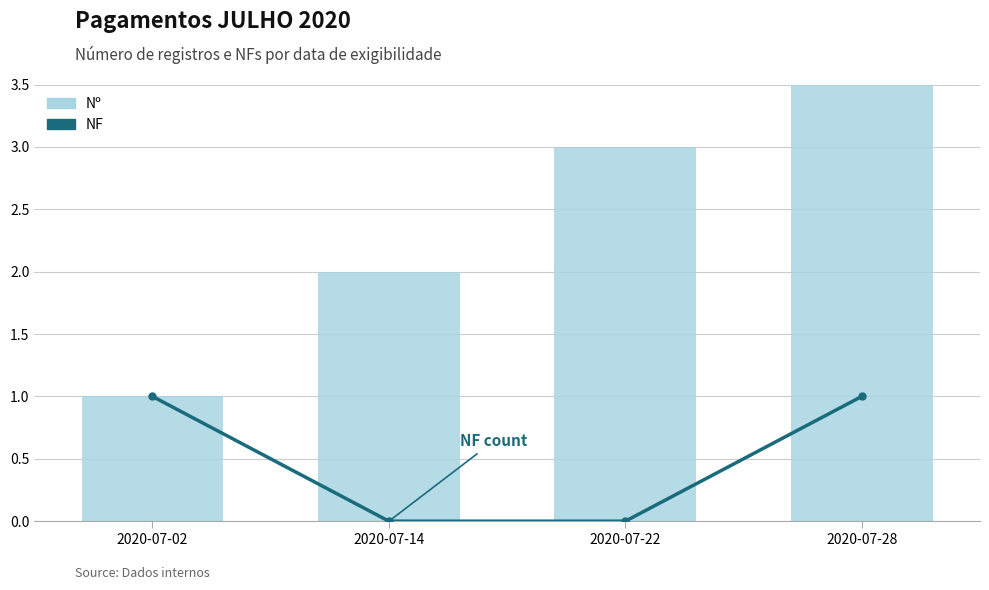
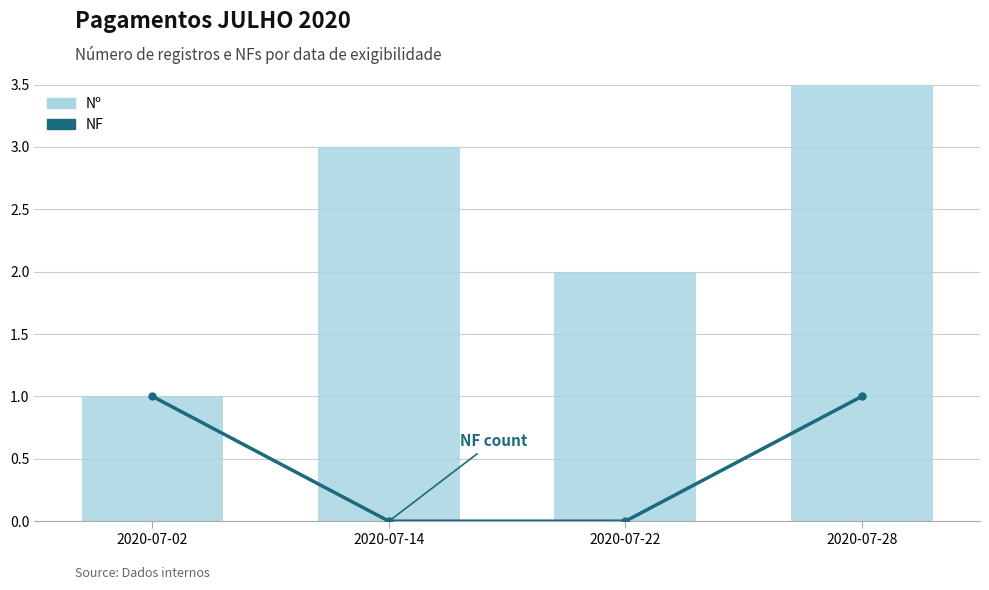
  {
    "Nº": {
      "2020-07-02": 1,
-     "2020-07-14": 2,
-     "2020-07-22": 3
+     "2020-07-14": 3,
+     "2020-07-22": 2
    },
    "NF": {
      "2020-07-02": 1,
      "2020-07-14": 0,
      "2020-07-22": 0,
      "2020-07-28": 1
    }
  }
